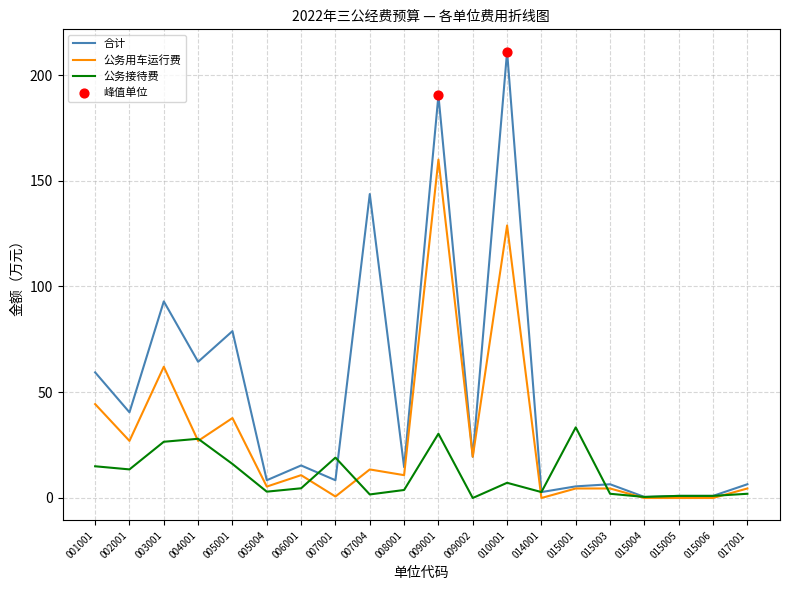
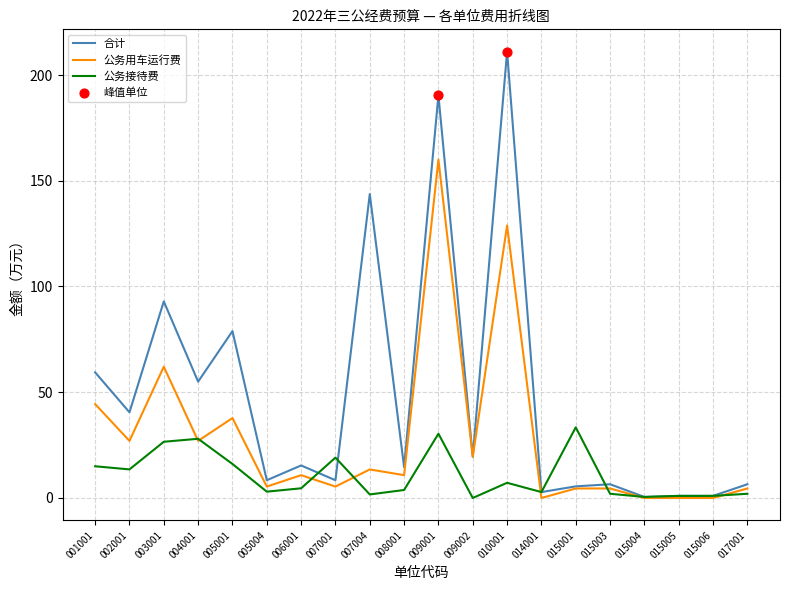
  {
    "合计": {
      "001001": 59,
      "002001": 41,
      "003001": 93,
-     "004001": 64,
+     "004001": 55,
      "005001": 79,
      "005004": 8,
      "006001": 15,
      "007001": 8,
      "007004": 144,
      "008001": 15,
      "015003": 7,
      "017001": 7
    },
    "公务用车运行费": {
      "001001": 44,
      "002001": 27,
      "003001": 62,
      "005001": 38,
      "005004": 5,
      "006001": 11,
-     "007001": 1,
+     "007001": 5,
      "007004": 14,
      "008001": 11,
      "009001": 160,
      "010001": 129,
      "014001": 0,
      "015003": 5,
      "017001": 5
    },
    "公务接待费": {
      "001001": 15,
      "002001": 14,
      "003001": 27,
      "005001": 16,
      "005004": 3,
      "006001": 5,
      "007001": 19,
      "007004": 2,
      "008001": 4,
      "009001": 30,
      "009002": 0,
      "010001": 7,
      "015001": 33,
      "015003": 2,
      "017001": 2
    }
  }
